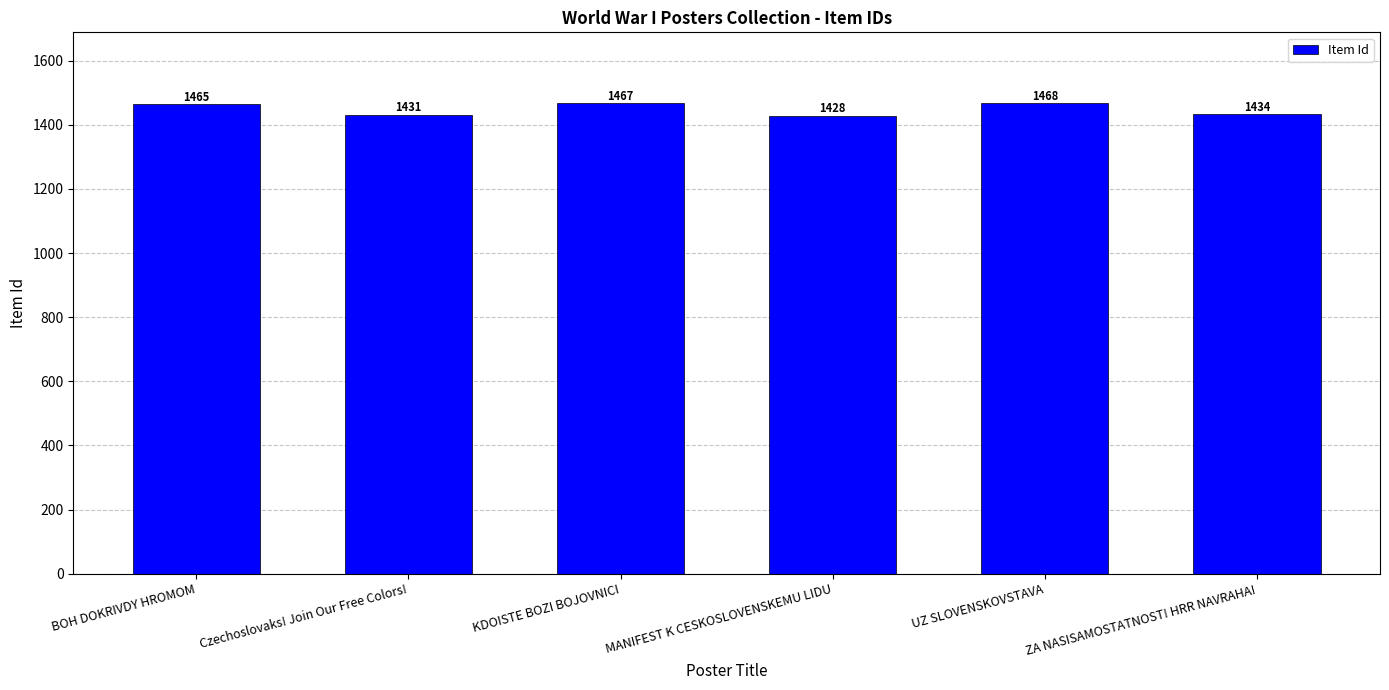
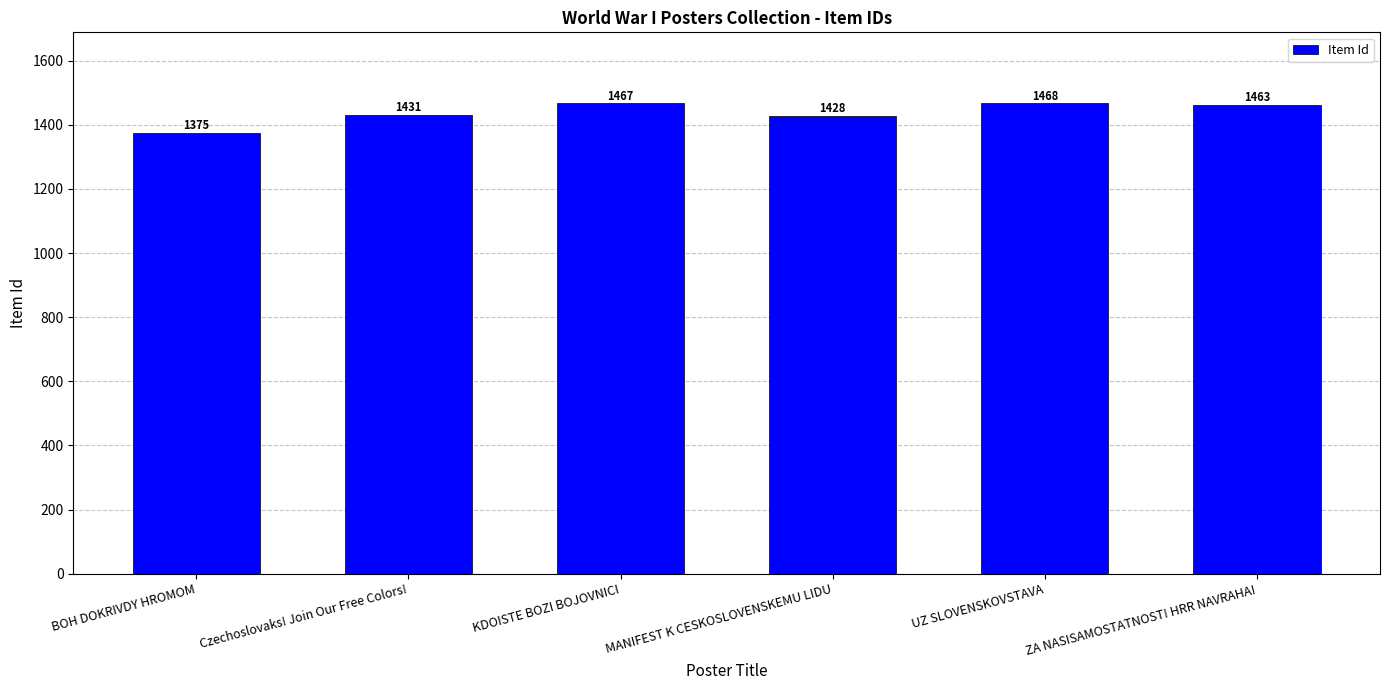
  {
-   "BOH DOKRIVDY HROMOM": 1465,
+   "BOH DOKRIVDY HROMOM": 1375,
    "Czechoslovaks! Join Our Free Colors!": 1431,
    "KDOISTE BOZI BOJOVNICI": 1467,
    "MANIFEST K CESKOSLOVENSKEMU LIDU": 1428,
    "UZ SLOVENSKOVSTAVA": 1468,
-   "ZA NASISAMOSTATNOST! HRR NAVRAHA!": 1434
+   "ZA NASISAMOSTATNOST! HRR NAVRAHA!": 1463
  }
